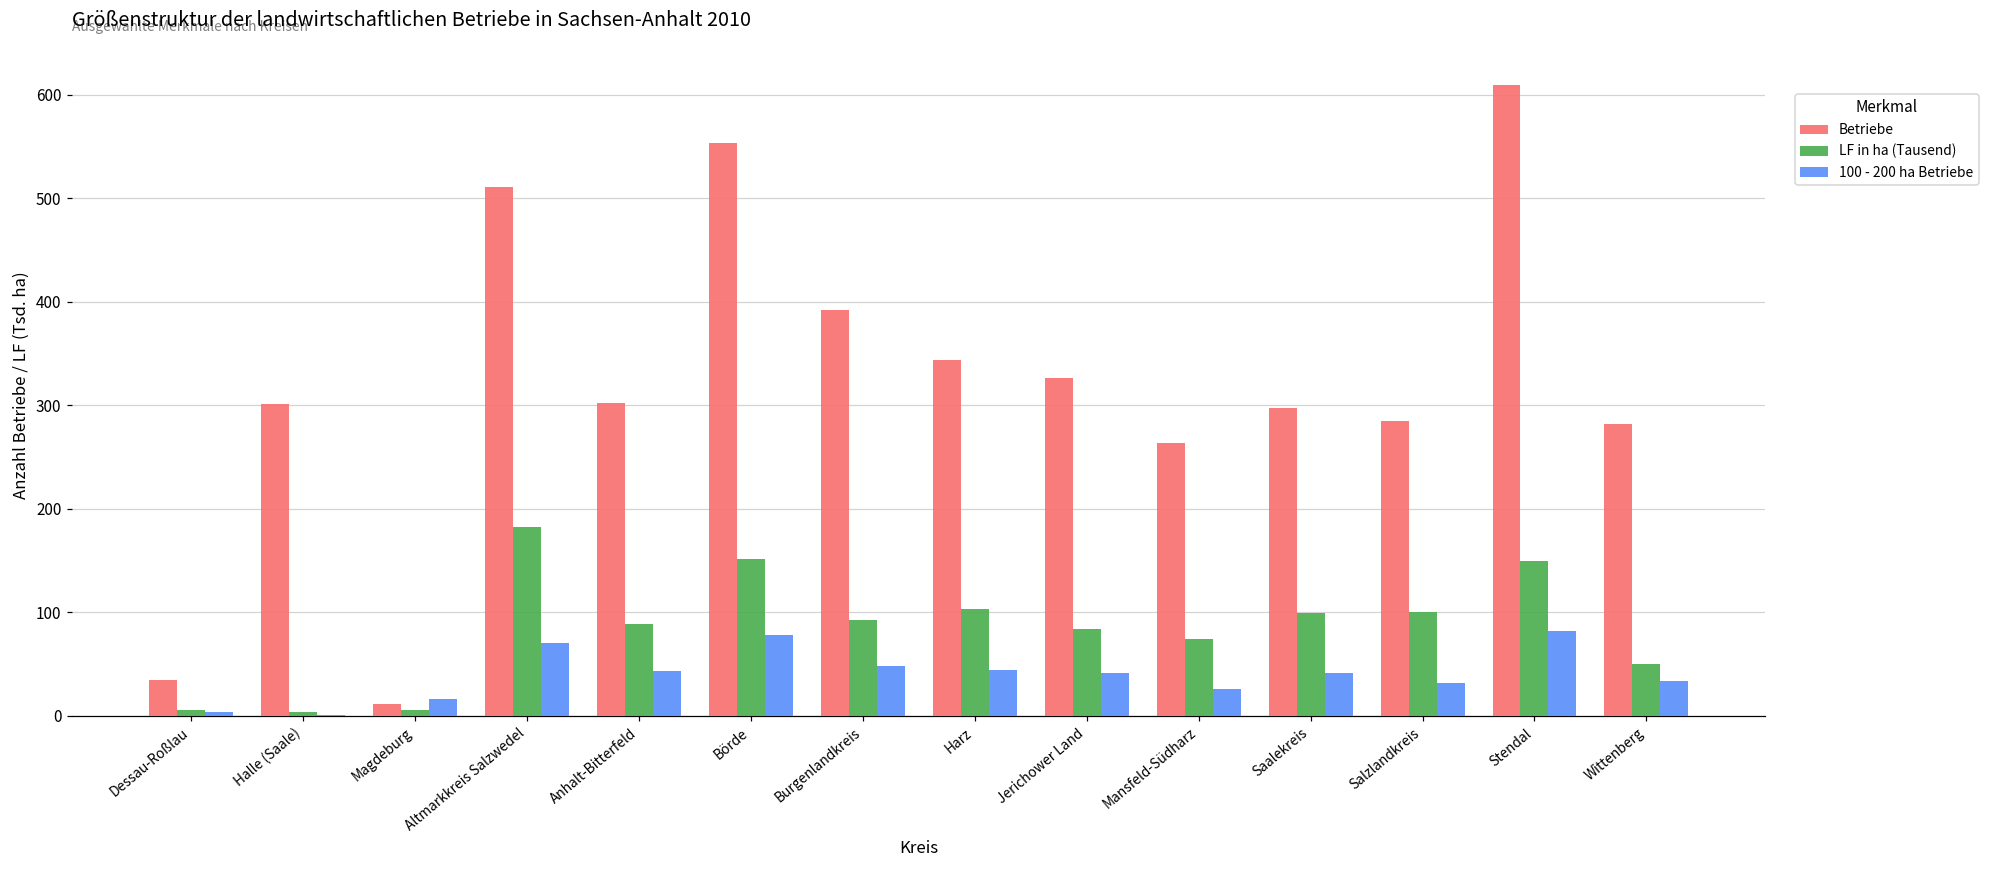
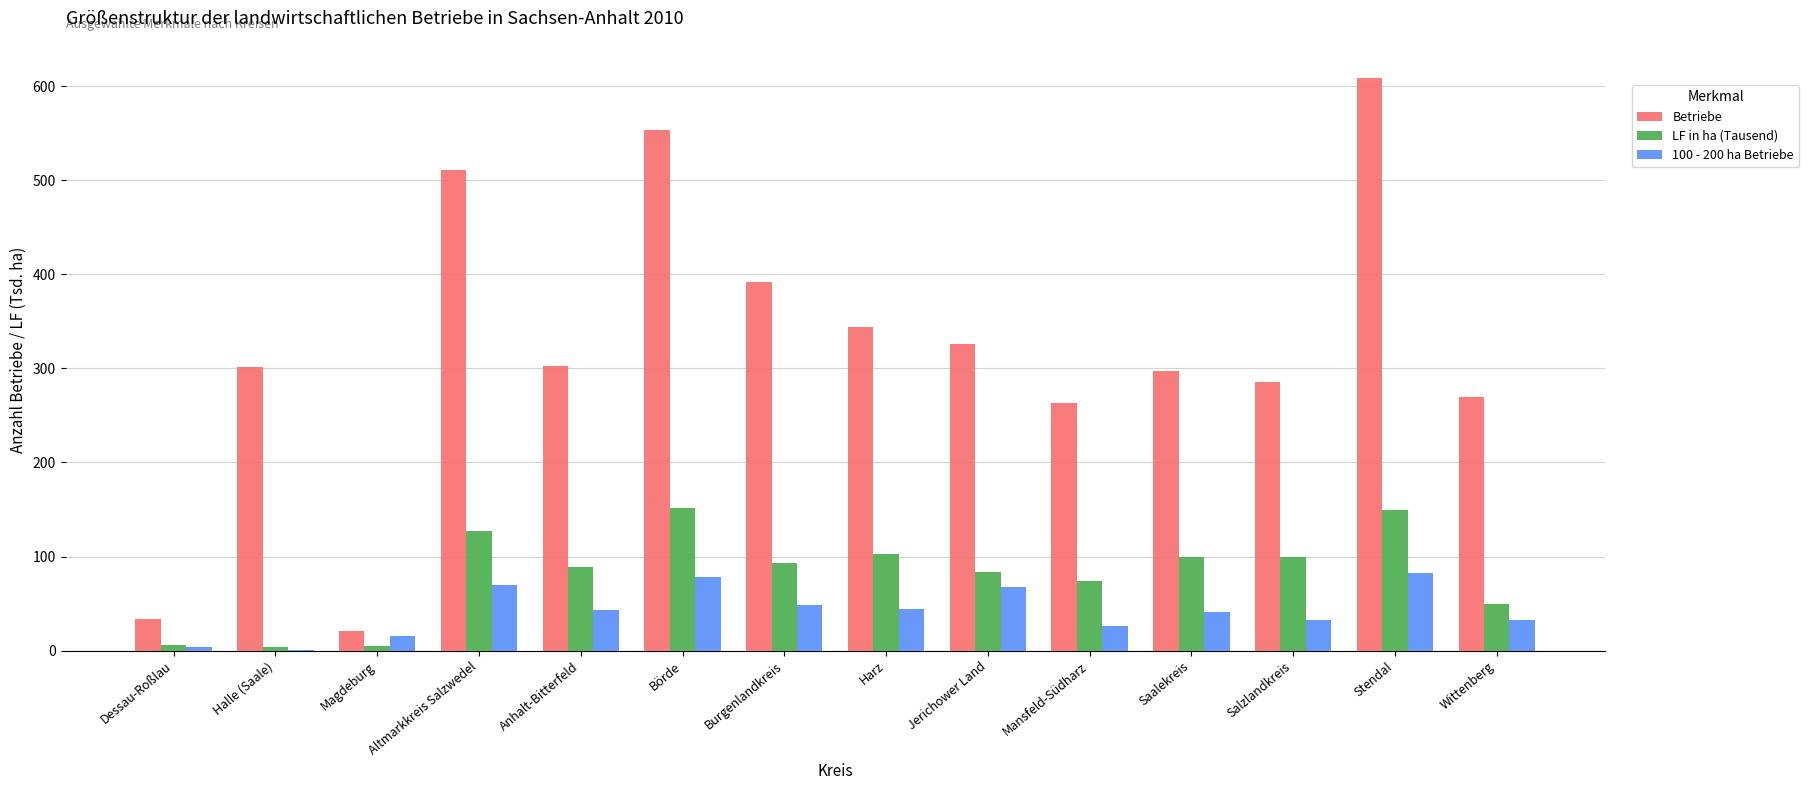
  {
    "Betriebe": {
      "Dessau-Roßlau": 30,
      "Halle (Saale)": 300,
-     "Magdeburg": 10,
+     "Magdeburg": 20,
      "Altmarkkreis Salzwedel": 510,
      "Anhalt-Bitterfeld": 300,
      "Börde": 550,
      "Burgenlandkreis": 390,
      "Harz": 340,
      "Jerichower Land": 330,
      "Mansfeld-Südharz": 260,
      "Saalekreis": 300,
      "Salzlandkreis": 290,
      "Stendal": 610,
-     "Wittenberg": 280
+     "Wittenberg": 270
    },
    "LF in ha (Tausend)": {
      "Dessau-Roßlau": 10,
      "Halle (Saale)": 0,
      "Magdeburg": 0,
-     "Altmarkkreis Salzwedel": 180,
+     "Altmarkkreis Salzwedel": 130,
      "Anhalt-Bitterfeld": 90,
      "Börde": 150,
      "Burgenlandkreis": 90,
      "Harz": 100,
      "Jerichower Land": 80,
      "Mansfeld-Südharz": 70,
      "Saalekreis": 100,
      "Salzlandkreis": 100,
      "Stendal": 150,
      "Wittenberg": 50
    },
    "100 - 200 ha Betriebe": {
      "Dessau-Roßlau": 0,
      "Magdeburg": 20,
      "Altmarkkreis Salzwedel": 70,
      "Anhalt-Bitterfeld": 40,
      "Börde": 80,
      "Burgenlandkreis": 50,
      "Harz": 40,
-     "Jerichower Land": 40,
+     "Jerichower Land": 70,
      "Mansfeld-Südharz": 30,
      "Saalekreis": 40,
      "Salzlandkreis": 30,
      "Stendal": 80,
      "Wittenberg": 30
    }
  }
